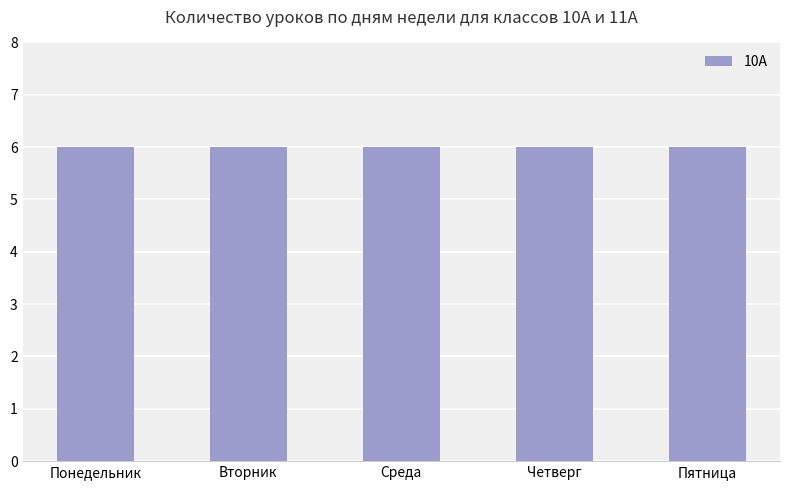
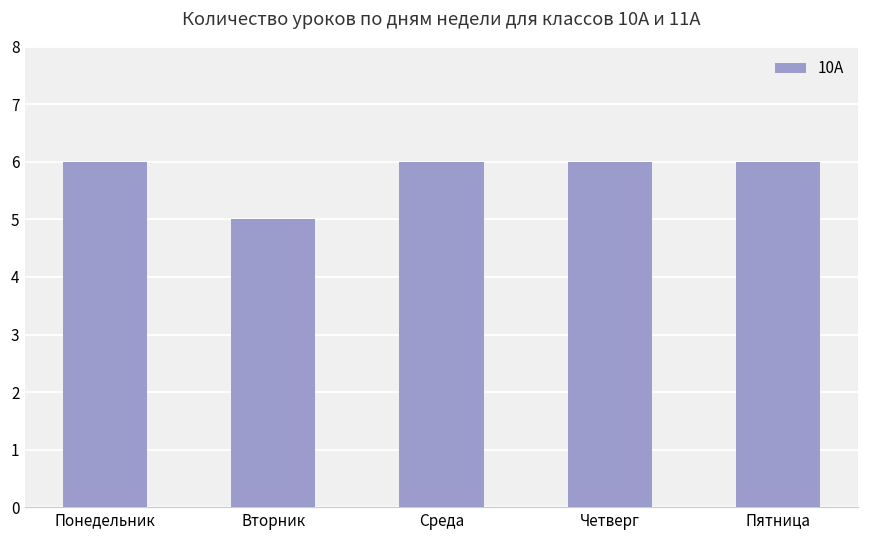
  {
    "Понедельник": 6,
-   "Вторник": 6,
+   "Вторник": 5,
    "Среда": 6,
    "Четверг": 6,
    "Пятница": 6
  }
